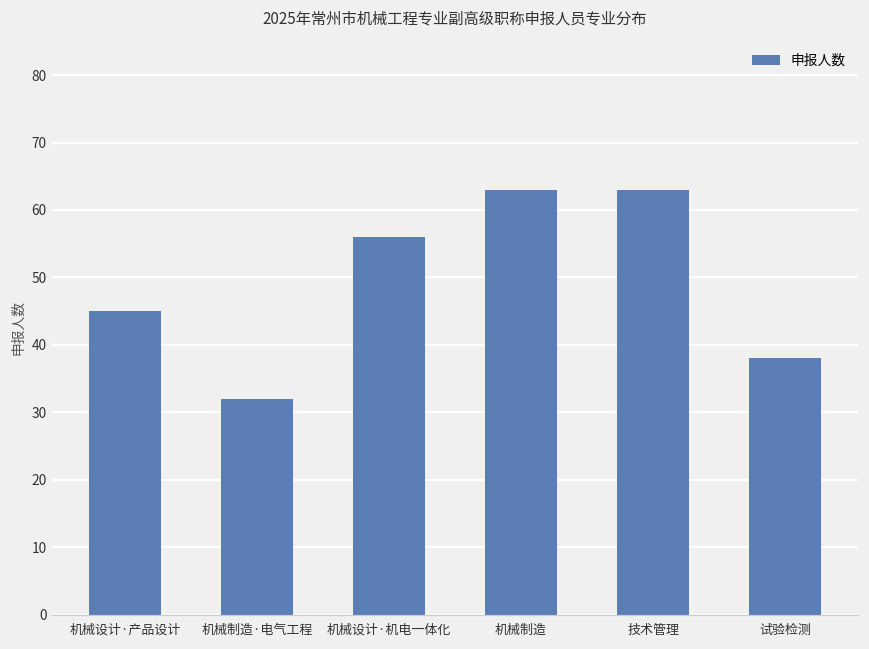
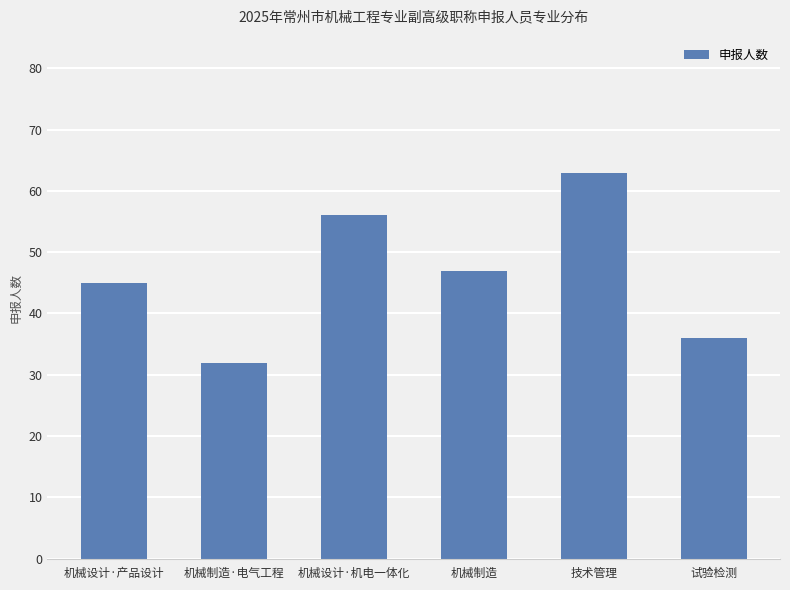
  {
    "机械设计·产品设计": 45,
    "机械制造·电气工程": 32,
    "机械设计·机电一体化": 56,
-   "机械制造": 63,
+   "机械制造": 47,
    "技术管理": 63,
-   "试验检测": 38
+   "试验检测": 36
  }
